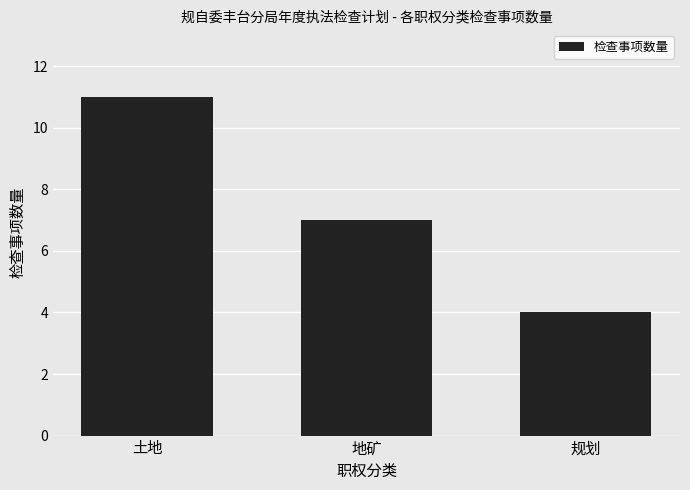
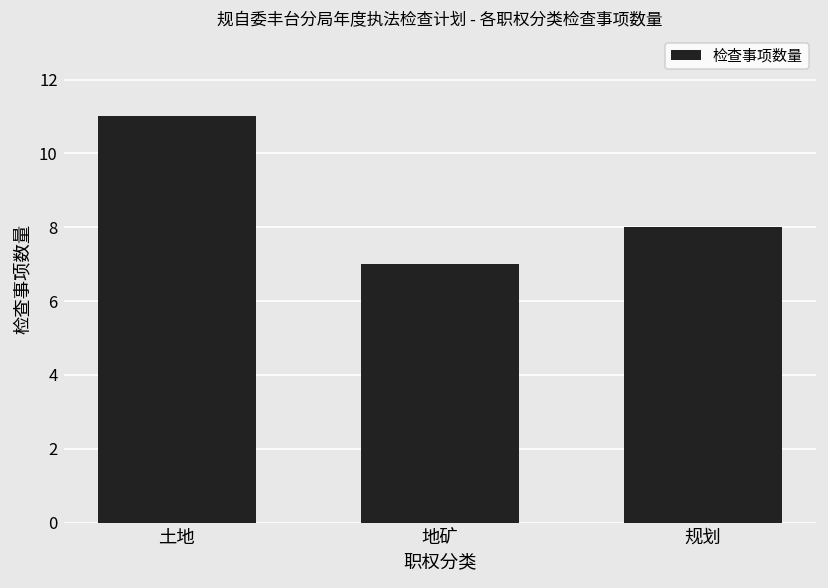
  {
    "土地": 11,
    "地矿": 7,
-   "规划": 4
+   "规划": 8
  }
